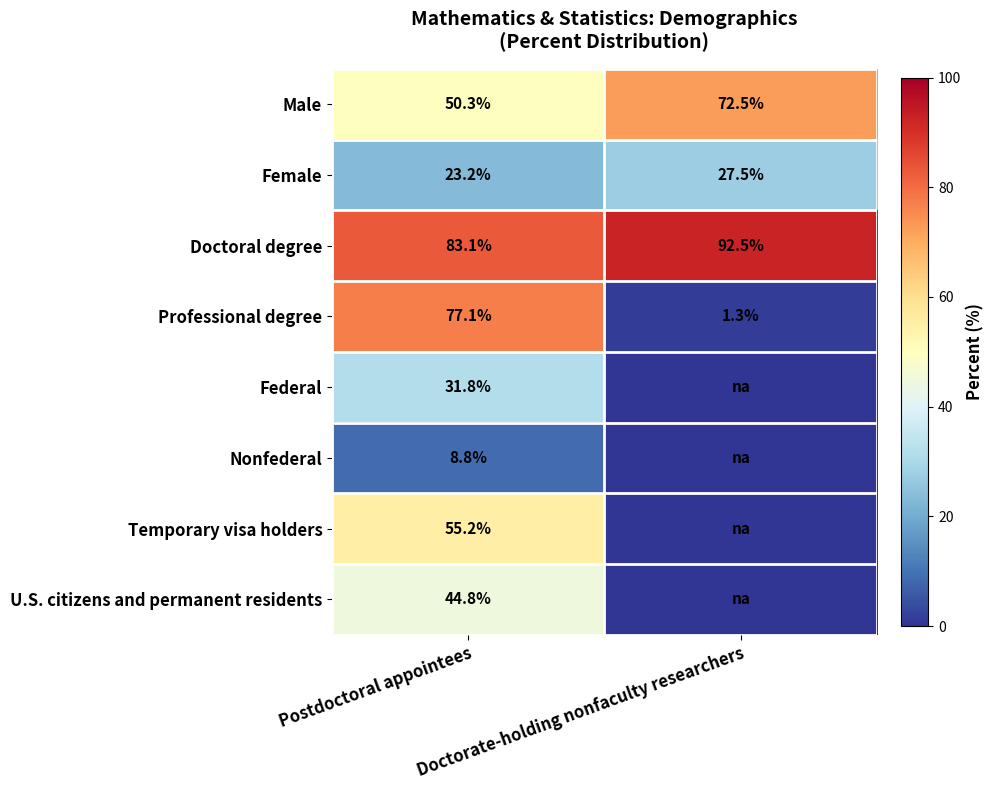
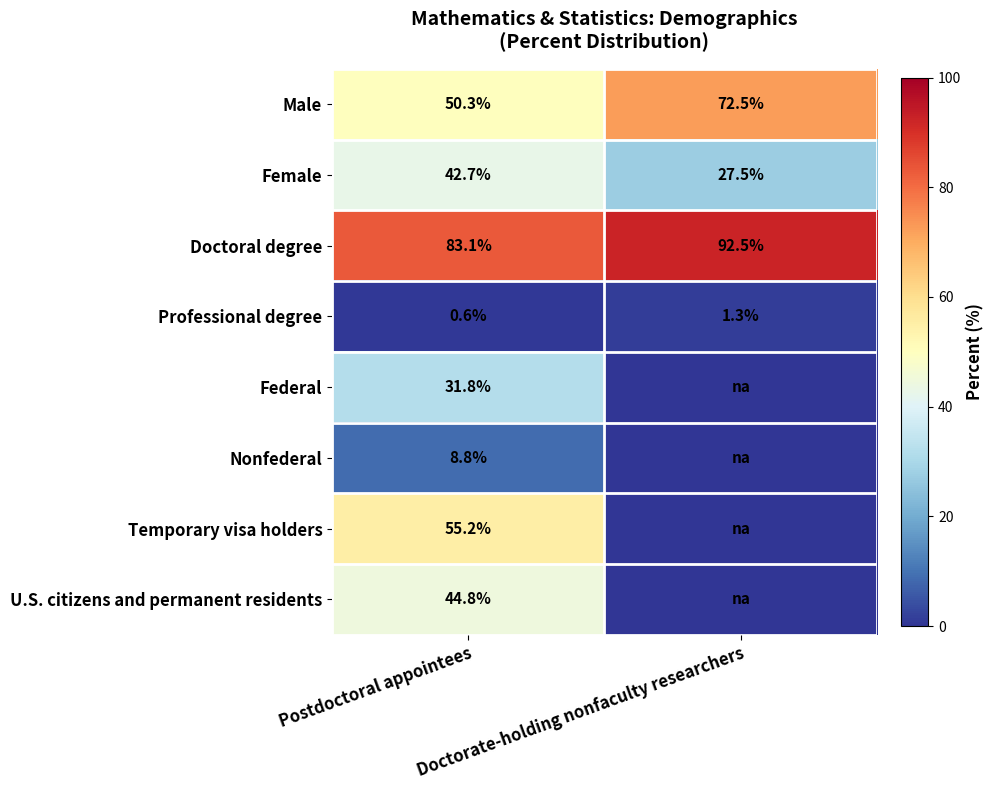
  {
    "Male": {
      "Postdoctoral appointees": "50.3%",
      "Doctorate-holding nonfaculty researchers": "72.5%"
    },
    "Female": {
-     "Postdoctoral appointees": "23.2%",
+     "Postdoctoral appointees": "42.7%",
      "Doctorate-holding nonfaculty researchers": "27.5%"
    },
    "Doctoral degree": {
      "Postdoctoral appointees": "83.1%",
      "Doctorate-holding nonfaculty researchers": "92.5%"
    },
    "Professional degree": {
-     "Postdoctoral appointees": "77.1%",
+     "Postdoctoral appointees": "0.6%",
      "Doctorate-holding nonfaculty researchers": "1.3%"
    },
    "Federal": {
      "Postdoctoral appointees": "31.8%"
    },
    "Nonfederal": {
      "Postdoctoral appointees": "8.8%"
    },
    "Temporary visa holders": {
      "Postdoctoral appointees": "55.2%"
    },
    "U.S. citizens and permanent residents": {
      "Postdoctoral appointees": "44.8%"
    }
  }
